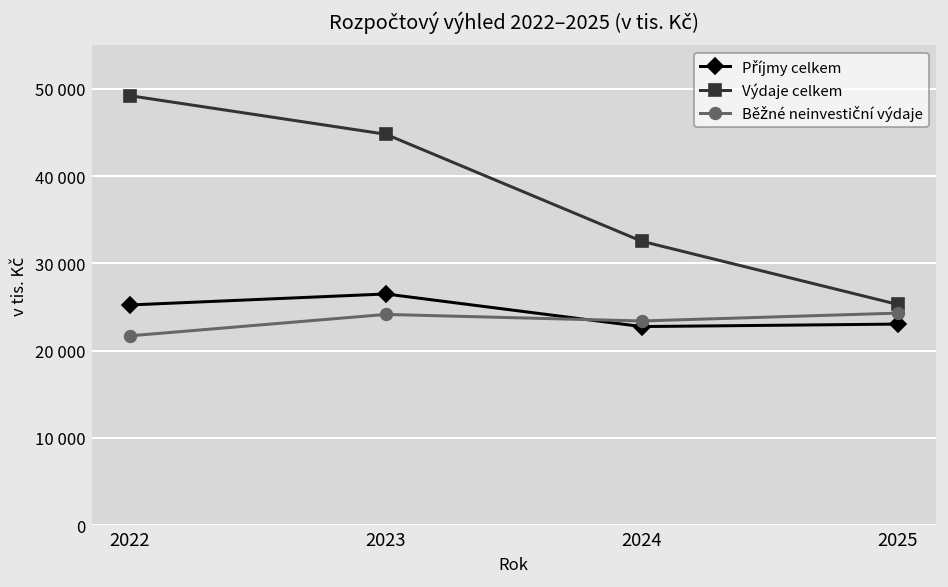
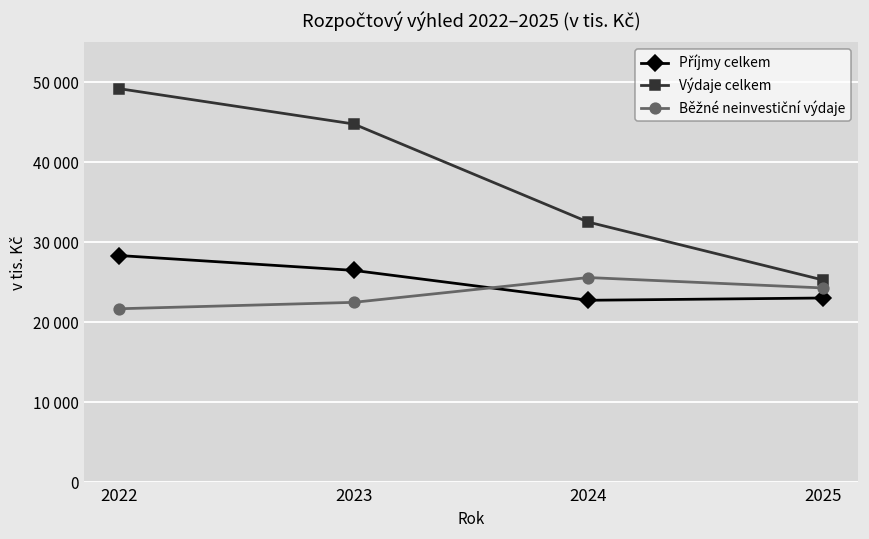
  {
    "Příjmy celkem": {
-     "2022": 25000,
+     "2022": 28000,
      "2023": 26000,
      "2024": 23000,
      "2025": 23000
    },
    "Výdaje celkem": {
      "2022": 49000,
      "2023": 45000,
      "2024": 33000,
      "2025": 25000
    },
    "Běžné neinvestiční výdaje": {
      "2022": 22000,
-     "2023": 24000,
-     "2024": 23000,
+     "2023": 23000,
+     "2024": 26000,
      "2025": 24000
    }
  }
